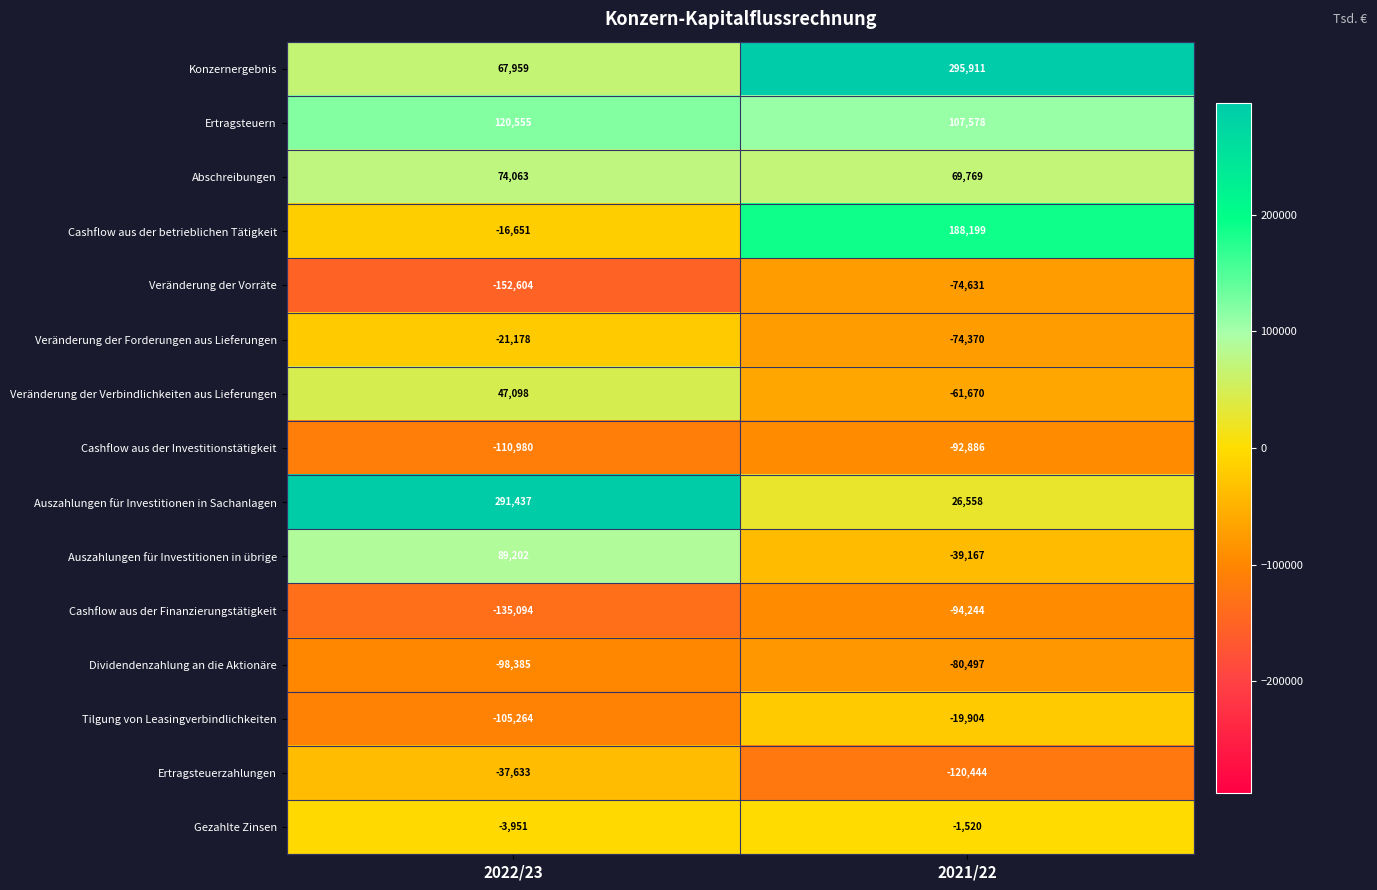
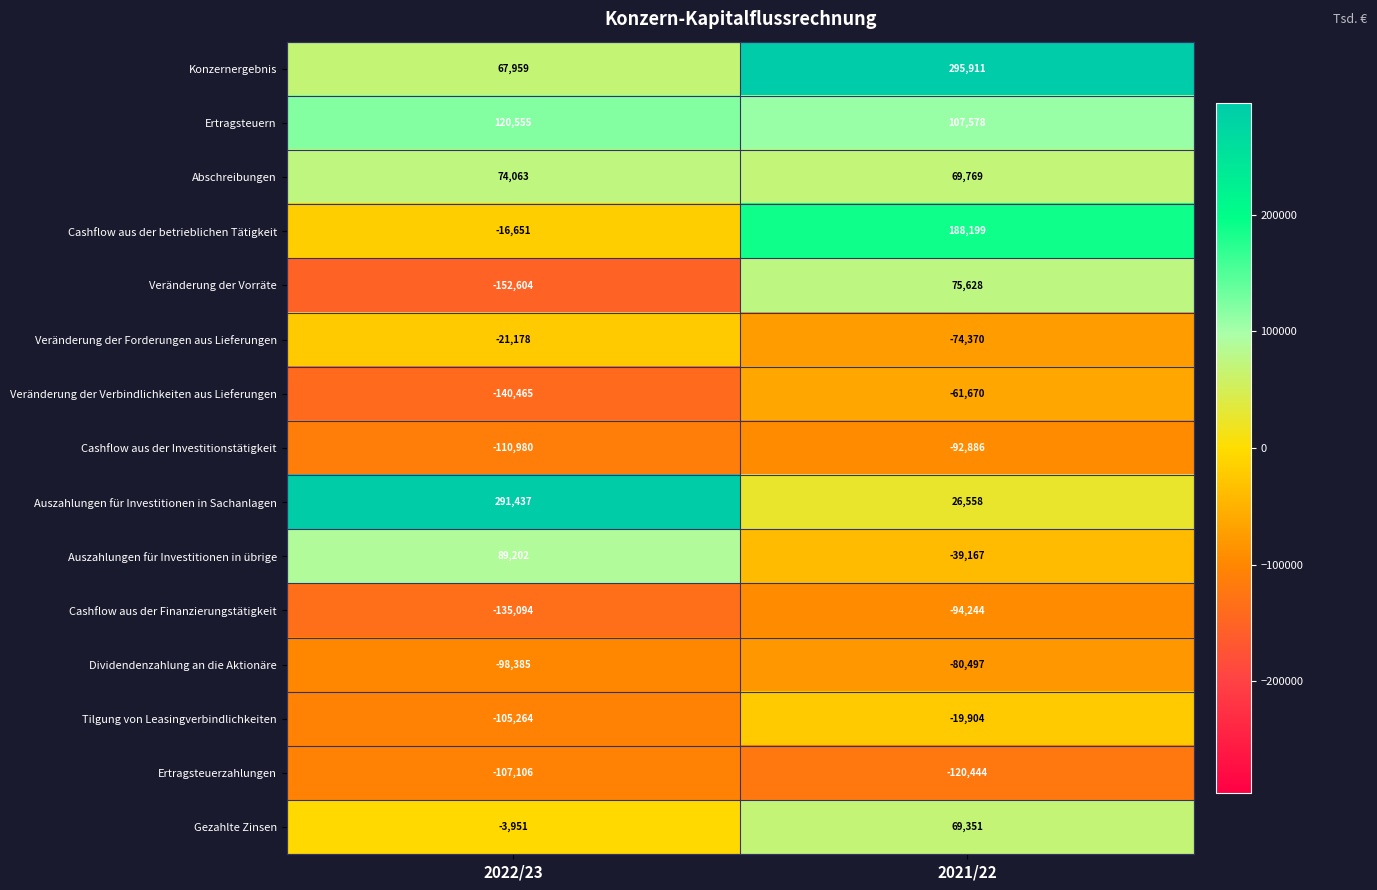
  {
    "Konzernergebnis": {
      "2022/23": "67,959",
      "2021/22": "295,911"
    },
    "Ertragsteuern": {
      "2022/23": "120,555",
      "2021/22": "107,578"
    },
    "Abschreibungen": {
      "2022/23": "74,063",
      "2021/22": "69,769"
    },
    "Cashflow aus der betrieblichen Tätigkeit": {
      "2022/23": "-16,651",
      "2021/22": "188,199"
    },
    "Veränderung der Vorräte": {
      "2022/23": "-152,604",
-     "2021/22": "-74,631"
+     "2021/22": "75,628"
    },
    "Veränderung der Forderungen aus Lieferungen": {
      "2022/23": "-21,178",
      "2021/22": "-74,370"
    },
    "Veränderung der Verbindlichkeiten aus Lieferungen": {
-     "2022/23": "47,098",
+     "2022/23": "-140,465",
      "2021/22": "-61,670"
    },
    "Cashflow aus der Investitionstätigkeit": {
      "2022/23": "-110,980",
      "2021/22": "-92,886"
    },
    "Auszahlungen für Investitionen in Sachanlagen": {
      "2022/23": "291,437",
      "2021/22": "26,558"
    },
    "Auszahlungen für Investitionen in übrige": {
      "2022/23": "89,202",
      "2021/22": "-39,167"
    },
    "Cashflow aus der Finanzierungstätigkeit": {
      "2022/23": "-135,094",
      "2021/22": "-94,244"
    },
    "Dividendenzahlung an die Aktionäre": {
      "2022/23": "-98,385",
      "2021/22": "-80,497"
    },
    "Tilgung von Leasingverbindlichkeiten": {
      "2022/23": "-105,264",
      "2021/22": "-19,904"
    },
    "Ertragsteuerzahlungen": {
-     "2022/23": "-37,633",
+     "2022/23": "-107,106",
      "2021/22": "-120,444"
    },
    "Gezahlte Zinsen": {
      "2022/23": "-3,951",
-     "2021/22": "-1,520"
+     "2021/22": "69,351"
    }
  }
